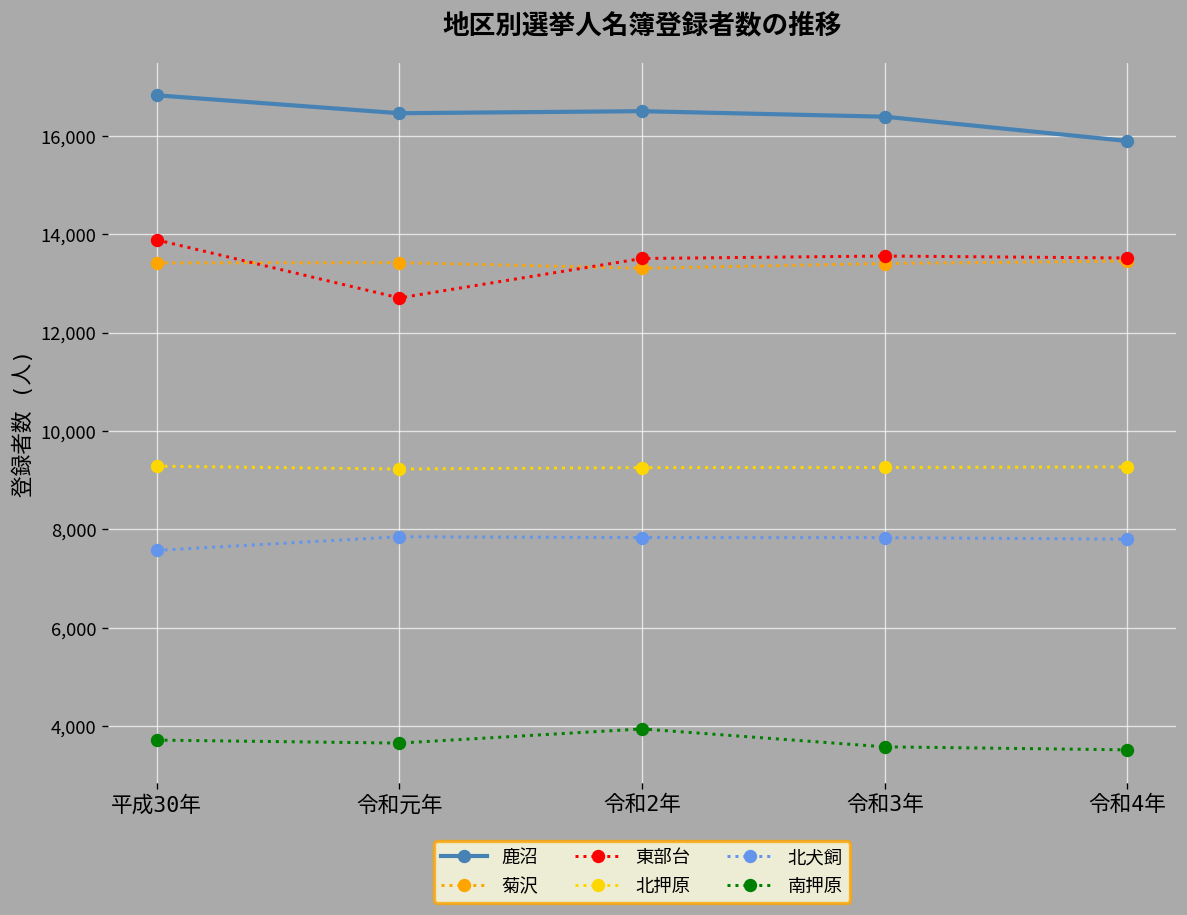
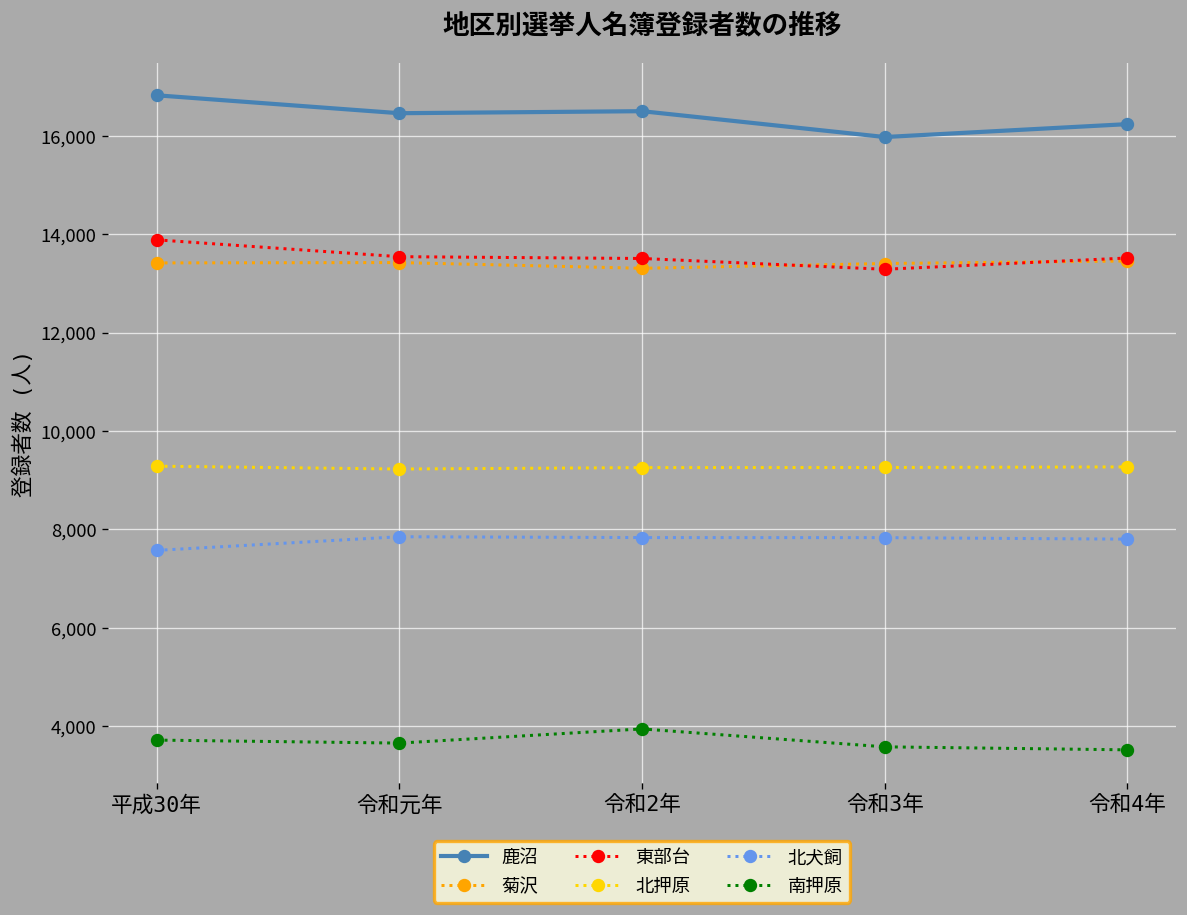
  {
    "鹿沼": {
      "平成30年": "16,800",
      "令和元年": "16,500",
      "令和2年": "16,500",
-     "令和3年": "16,400",
-     "令和4年": "15,900"
+     "令和3年": "16,000",
+     "令和4年": "16,200"
    },
    "東部台": {
      "平成30年": "13,900",
-     "令和元年": "12,700",
+     "令和元年": "13,500",
      "令和2年": "13,500",
-     "令和3年": "13,600"
+     "令和3年": "13,300"
    },
    "北犬飼": {
      "平成30年": "7,600",
      "令和元年": "7,900",
      "令和2年": "7,800",
      "令和3年": "7,800",
      "令和4年": "7,800"
    },
    "南押原": {
      "平成30年": "3,700",
      "令和元年": "3,700",
      "令和2年": "3,900",
      "令和3年": "3,600",
      "令和4年": "3,500"
    }
  }
